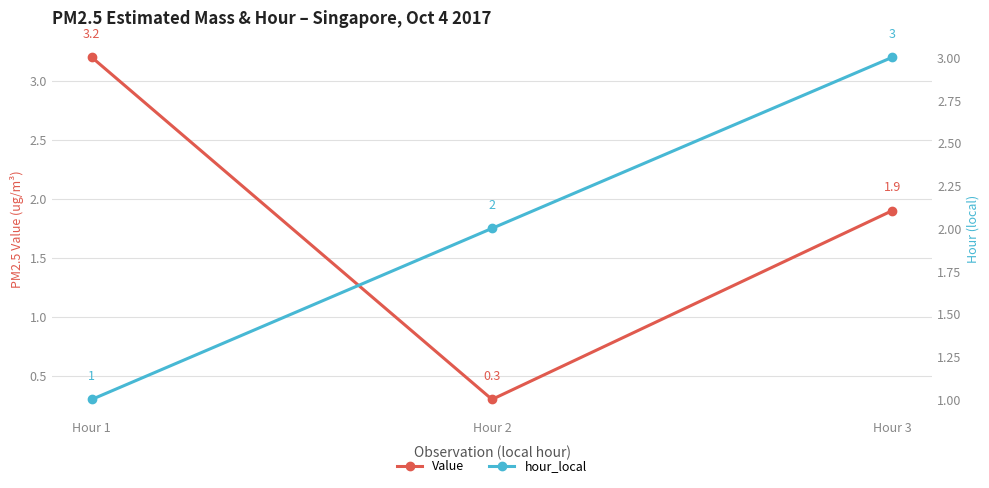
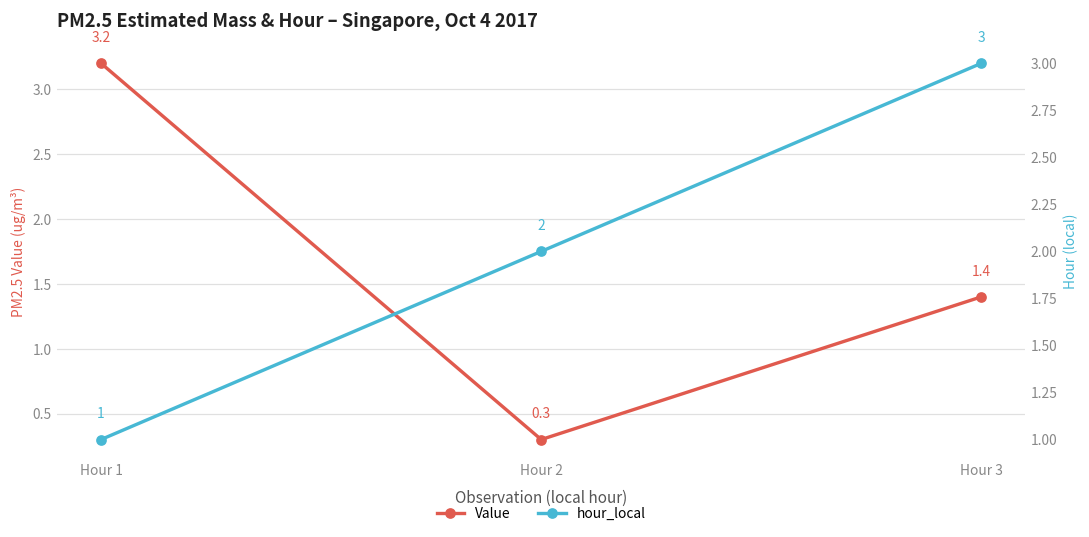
  {
    "Value": {
      "Hour 1": 3.2,
      "Hour 2": 0.3,
-     "Hour 3": 1.9
+     "Hour 3": 1.4
    },
    "hour_local": {
      "Hour 1": 1,
      "Hour 2": 2,
      "Hour 3": 3
    }
  }
